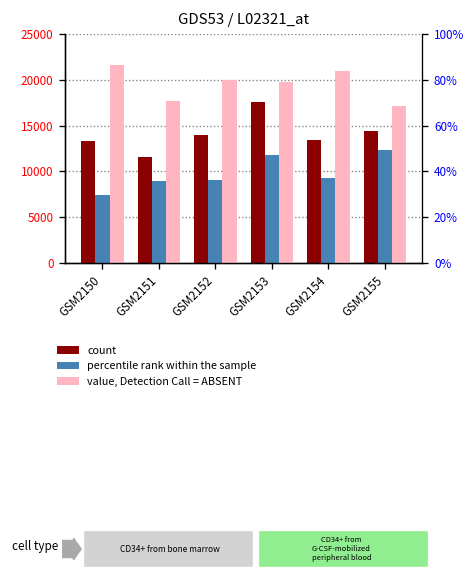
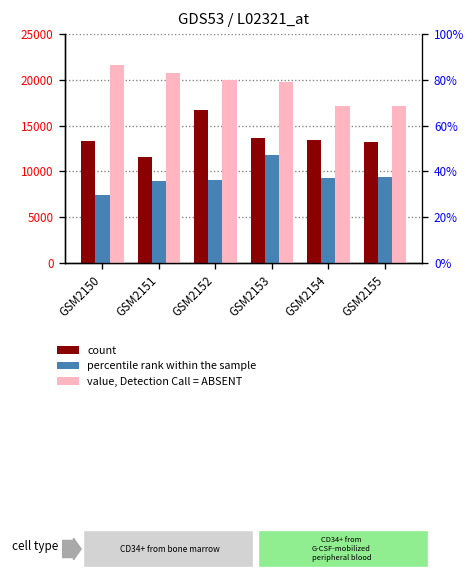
  {
    "count": {
      "GSM2150": 13000,
      "GSM2151": 12000,
-     "GSM2152": 14000,
-     "GSM2153": 18000,
+     "GSM2152": 17000,
+     "GSM2153": 14000,
      "GSM2154": 13000,
-     "GSM2155": 14000
+     "GSM2155": 13000
    },
    "percentile rank within the sample": {
      "GSM2150": 7000,
      "GSM2151": 9000,
      "GSM2152": 9000,
      "GSM2153": 12000,
      "GSM2154": 9000,
-     "GSM2155": 12000
+     "GSM2155": 9000
    },
    "value, Detection Call = ABSENT": {
      "GSM2150": 22000,
-     "GSM2151": 18000,
+     "GSM2151": 21000,
      "GSM2152": 20000,
      "GSM2153": 20000,
-     "GSM2154": 21000,
+     "GSM2154": 17000,
      "GSM2155": 17000
    }
  }
